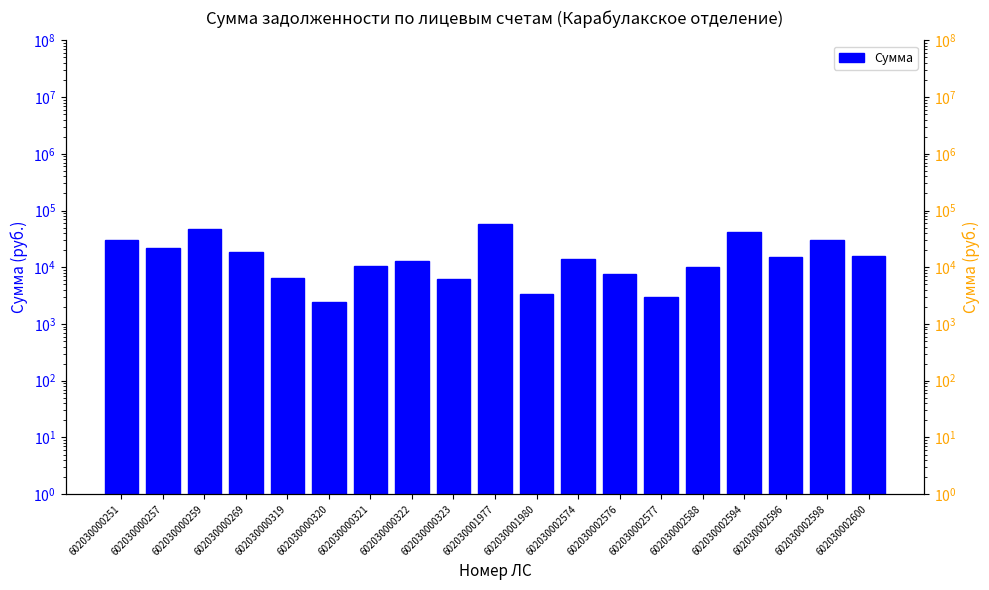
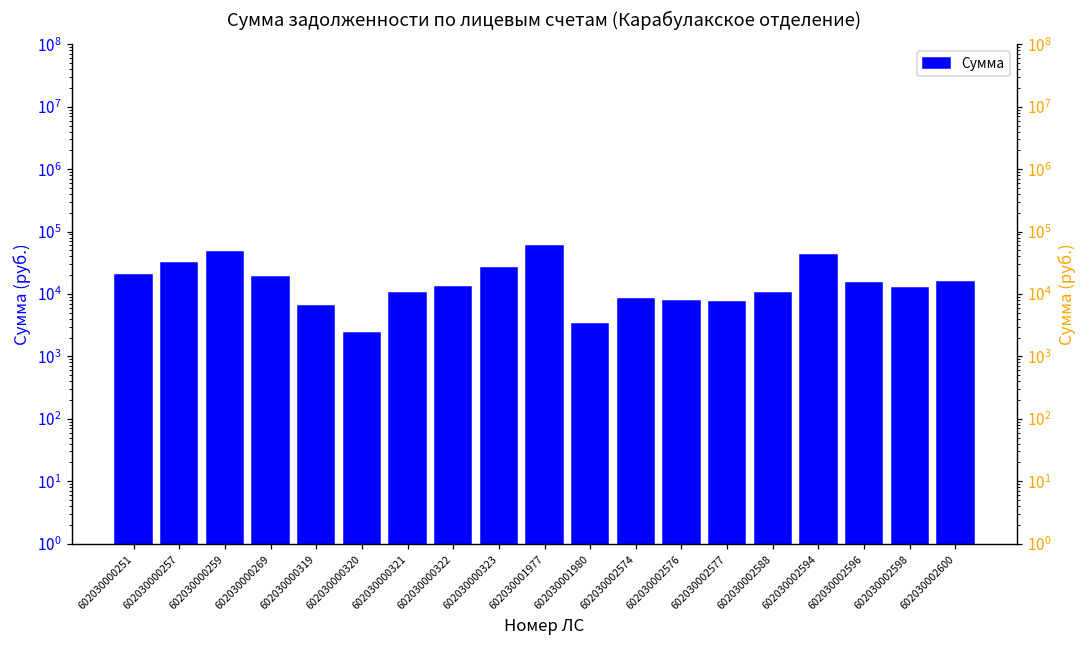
  {
-   "602030000251": 30000,
-   "602030000257": 22000,
+   "602030000251": 20000,
+   "602030000257": 30000,
    "602030000259": 50000,
    "602030000269": 19000,
    "602030000319": 6000,
    "602030000320": 2400,
    "602030000321": 10000,
    "602030000322": 13000,
-   "602030000323": 6000,
+   "602030000323": 30000,
    "602030001977": 60000,
    "602030001980": 3000,
-   "602030002574": 14000,
+   "602030002574": 8000,
    "602030002576": 8000,
-   "602030002577": 3000,
+   "602030002577": 8000,
    "602030002588": 10000,
    "602030002594": 40000,
    "602030002596": 15000,
-   "602030002598": 30000,
+   "602030002598": 12000,
    "602030002600": 16000
  }
